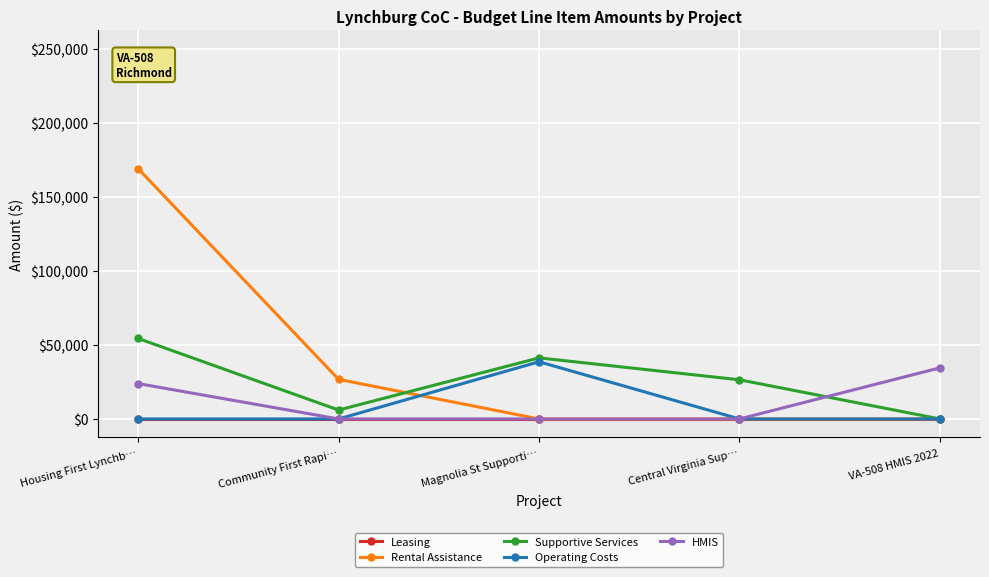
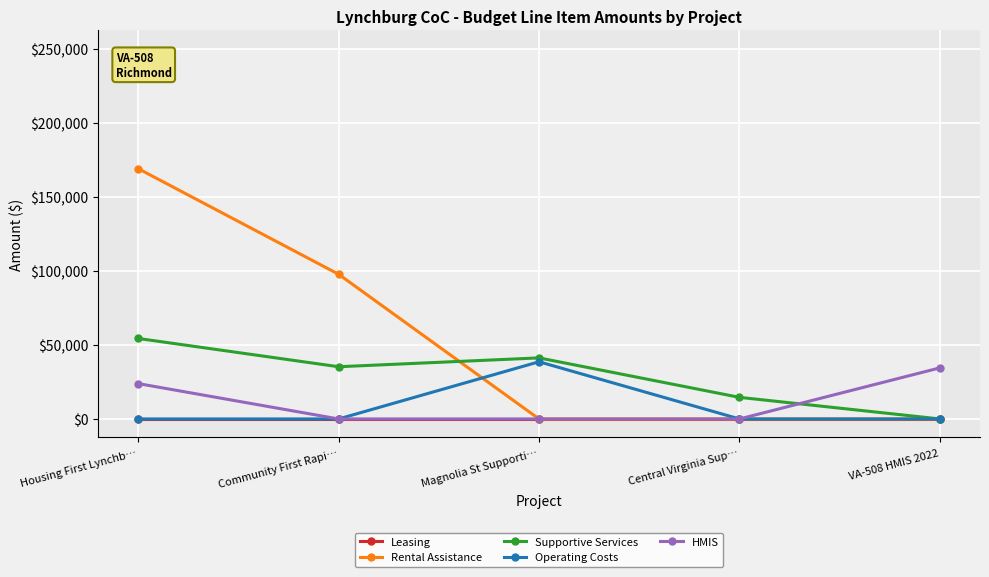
  {
    "Rental Assistance": {
      "Housing First Lynchb…": "$169,000",
-     "Community First Rapi…": "$27,000"
+     "Community First Rapi…": "$98,000"
    },
    "Supportive Services": {
      "Housing First Lynchb…": "$54,000",
-     "Community First Rapi…": "$6,000",
+     "Community First Rapi…": "$35,000",
      "Magnolia St Supporti…": "$41,000",
-     "Central Virginia Sup…": "$26,000"
+     "Central Virginia Sup…": "$15,000"
    },
    "Operating Costs": {
      "Magnolia St Supporti…": "$39,000"
    },
    "HMIS": {
      "Housing First Lynchb…": "$24,000",
      "VA-508 HMIS 2022": "$35,000"
    }
  }
